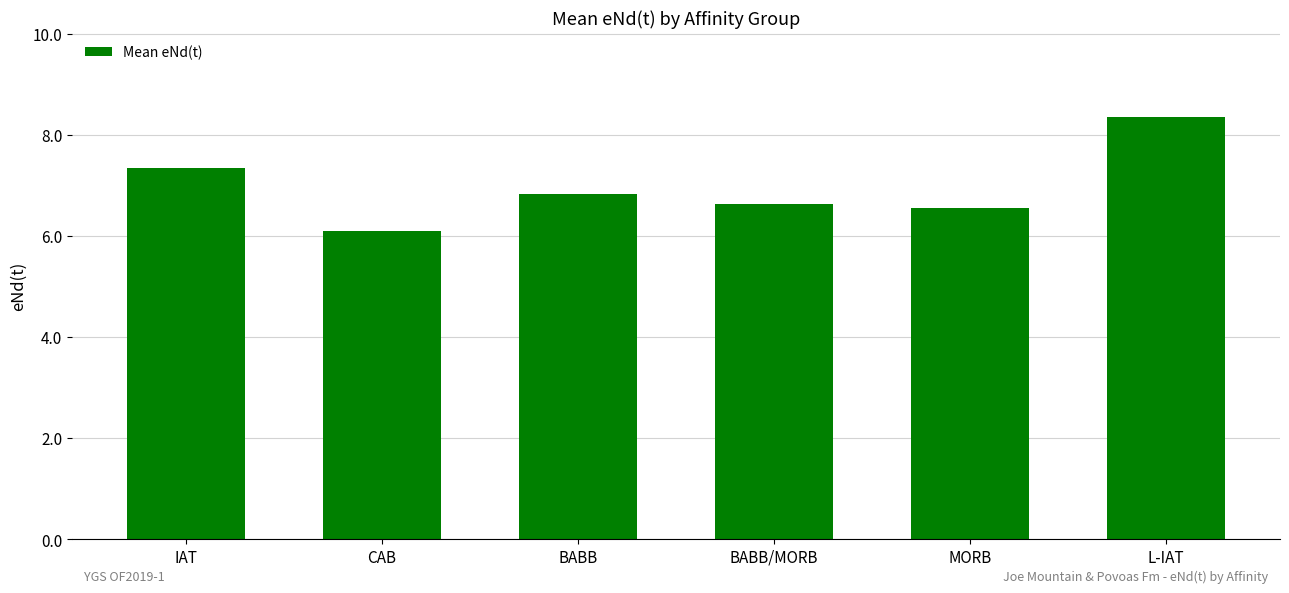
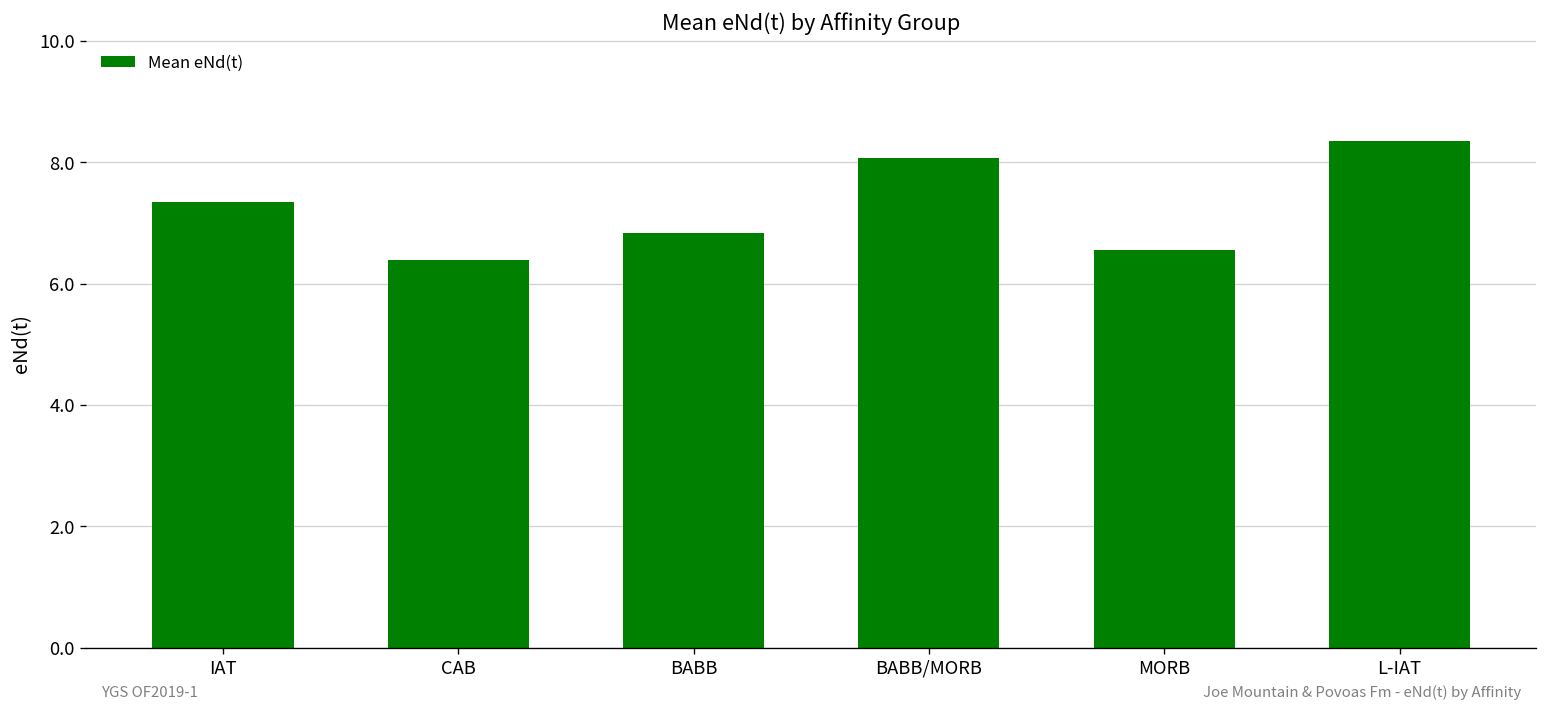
  {
    "IAT": 7.3,
-   "CAB": 6.1,
+   "CAB": 6.4,
    "BABB": 6.8,
-   "BABB/MORB": 6.6,
+   "BABB/MORB": 8.1,
    "MORB": 6.6,
    "L-IAT": 8.4
  }
